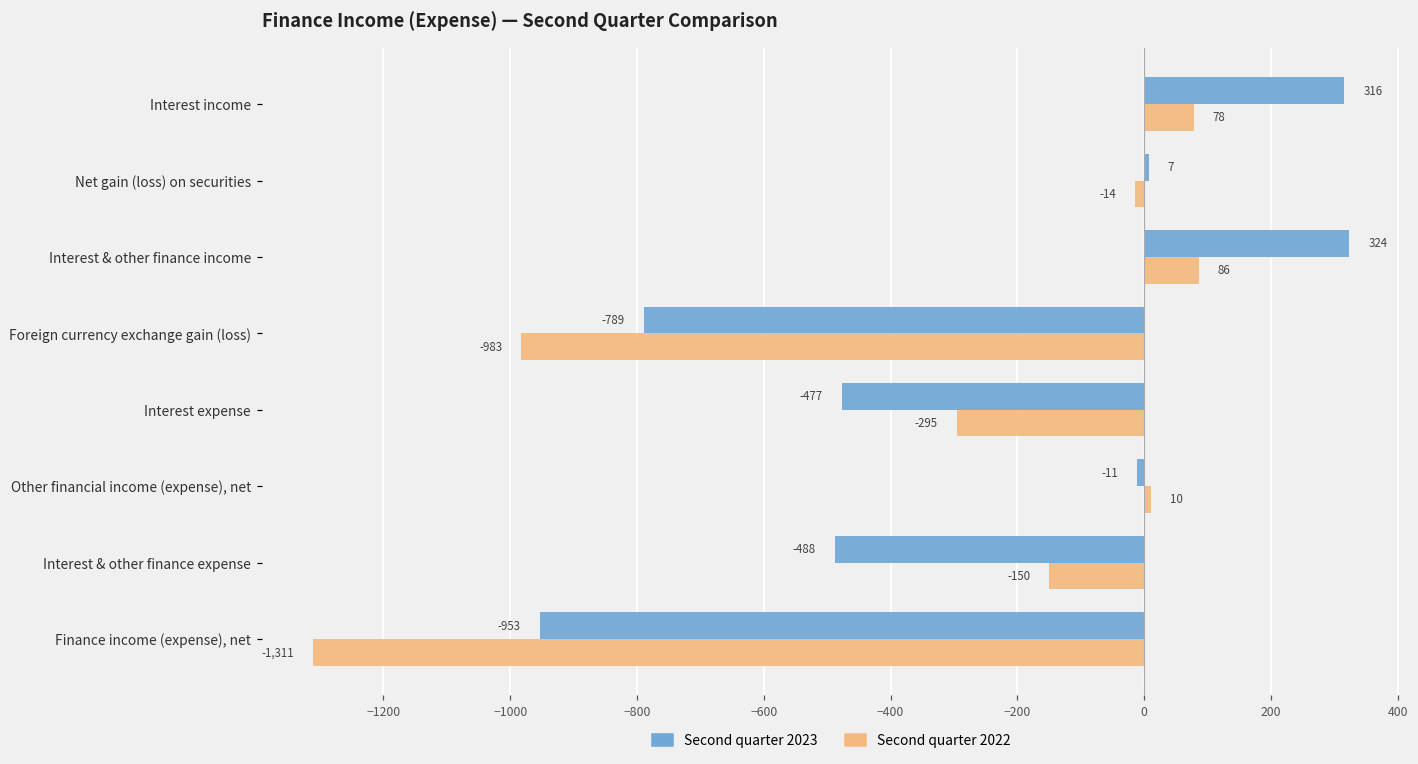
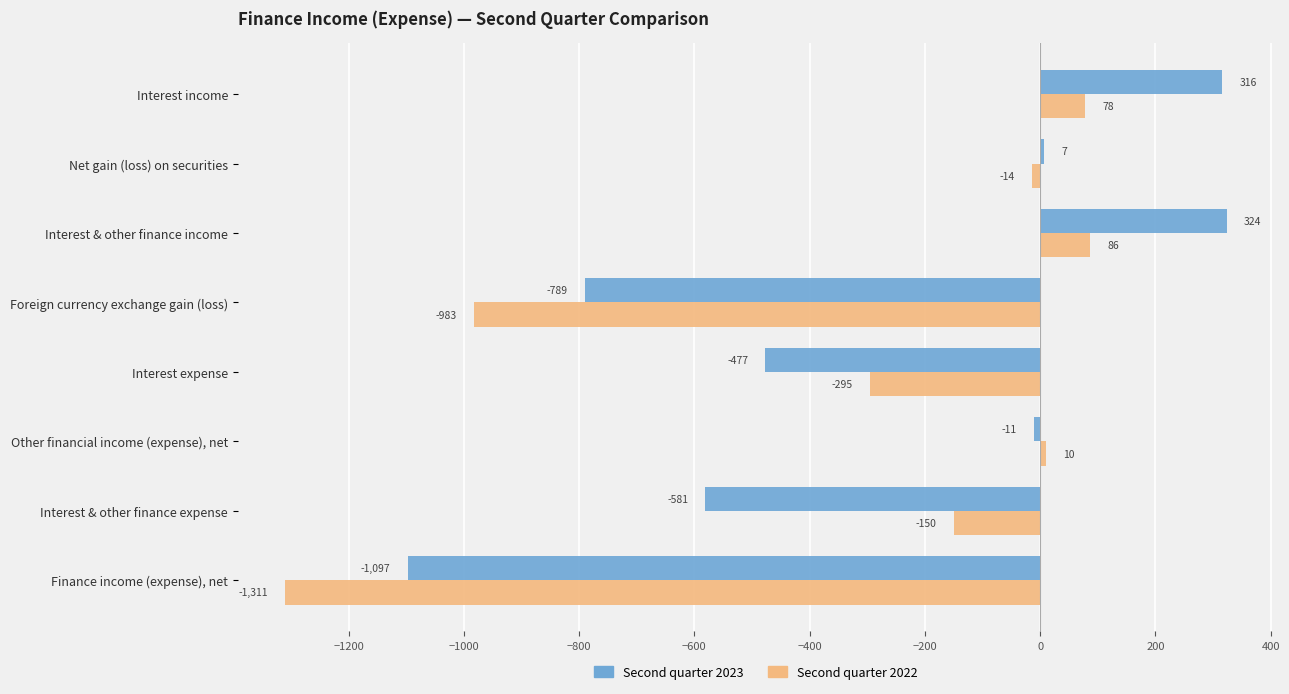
  {
    "Second quarter 2023": {
      "Interest income": "316",
      "Net gain (loss) on securities": "7",
      "Interest & other finance income": "324",
      "Foreign currency exchange gain (loss)": "-789",
      "Interest expense": "-477",
      "Other financial income (expense), net": "-11",
-     "Interest & other finance expense": "-488",
-     "Finance income (expense), net": "-953"
+     "Interest & other finance expense": "-581",
+     "Finance income (expense), net": "-1,097"
    },
    "Second quarter 2022": {
      "Interest income": "78",
      "Net gain (loss) on securities": "-14",
      "Interest & other finance income": "86",
      "Foreign currency exchange gain (loss)": "-983",
      "Interest expense": "-295",
      "Other financial income (expense), net": "10",
      "Interest & other finance expense": "-150",
      "Finance income (expense), net": "-1,311"
    }
  }
